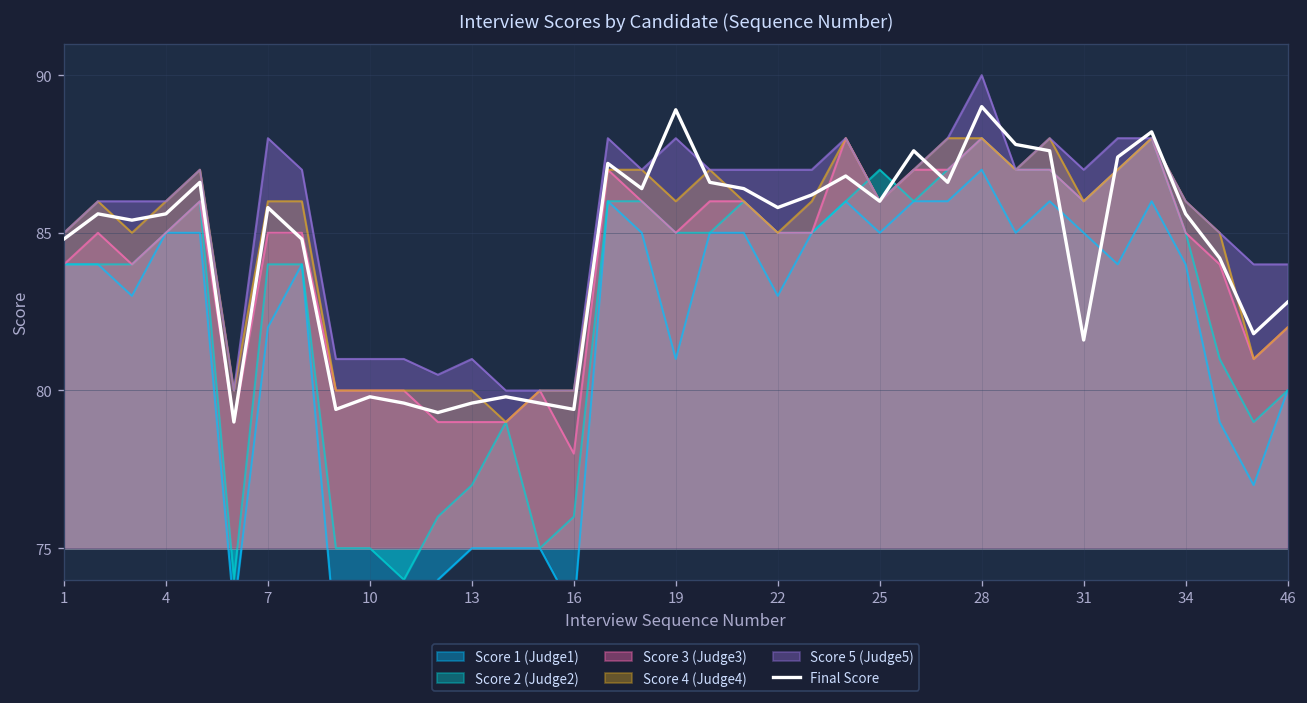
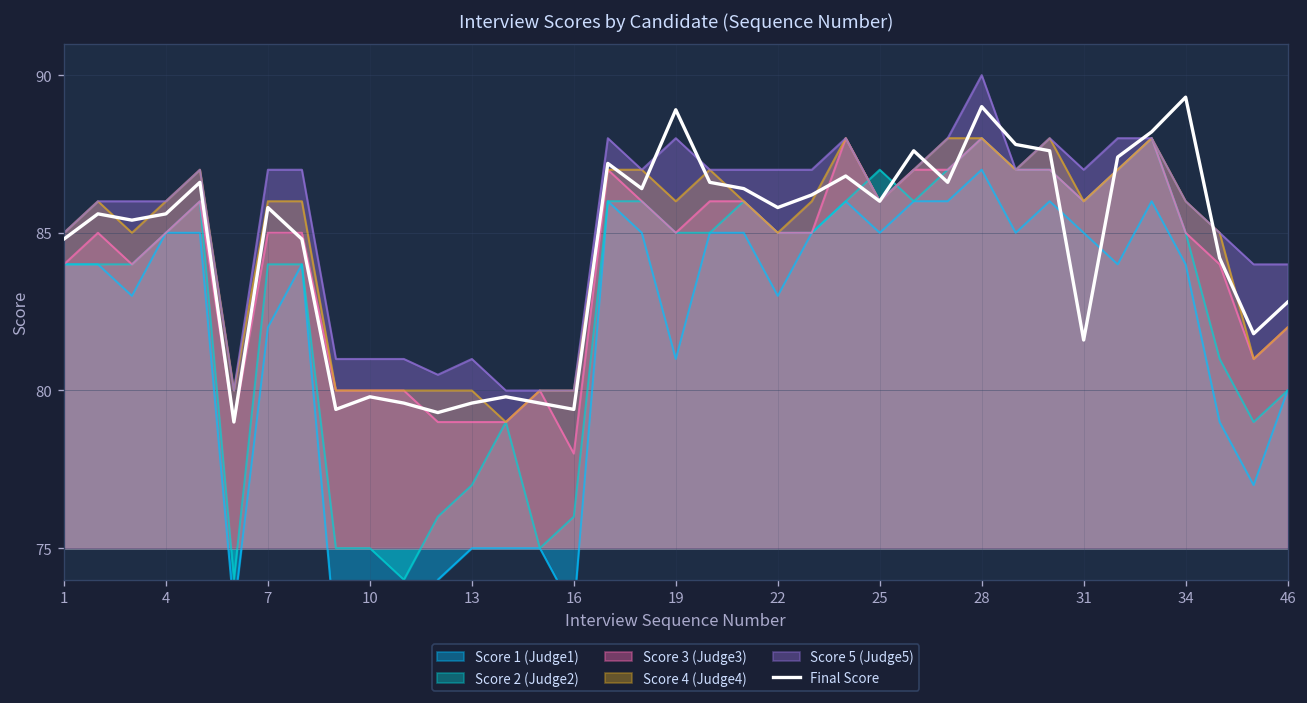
  {
    "Score 3 (Judge3)": {
      "7": 85.0,
      "13": 79.0,
      "16": 78.0
    },
    "Score 4 (Judge4)": {
      "7": 86.0,
      "13": 80.0,
      "19": 86.0
    },
    "Score 5 (Judge5)": {
-     "7": 88,
+     "7": 87,
      "10": 81,
      "13": 81,
      "19": 88,
      "22": 87,
      "28": 90,
      "31": 87,
      "46": 84
    },
    "Final Score": {
      "1": 84.8,
      "4": 85.6,
      "7": 85.8,
      "10": 79.8,
      "13": 79.6,
      "16": 79.4,
      "19": 88.9,
      "22": 85.8,
      "28": 89.0,
      "31": 81.6,
-     "34": 85.6,
+     "34": 89.3,
      "46": 82.8
    }
  }
